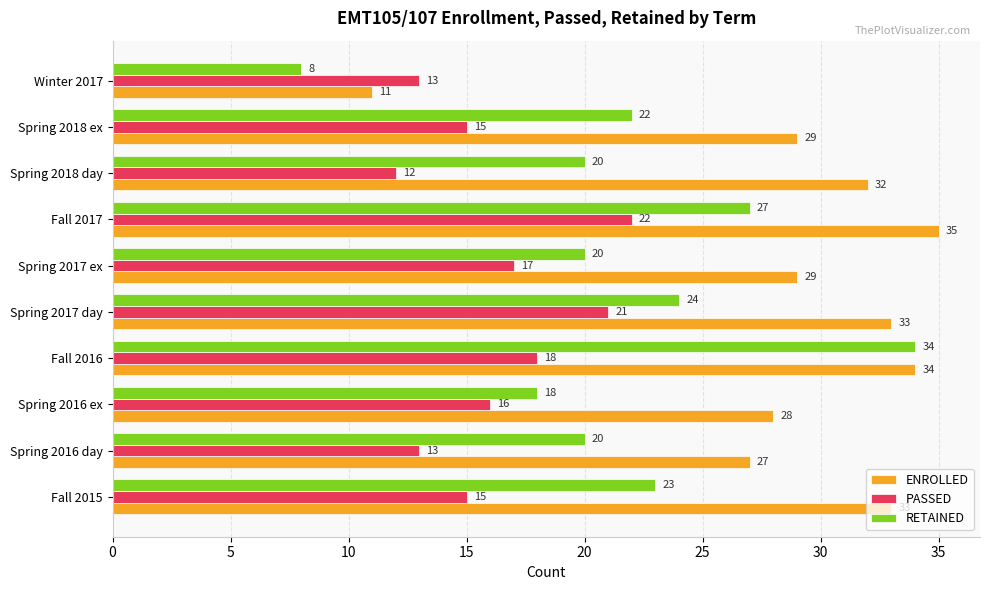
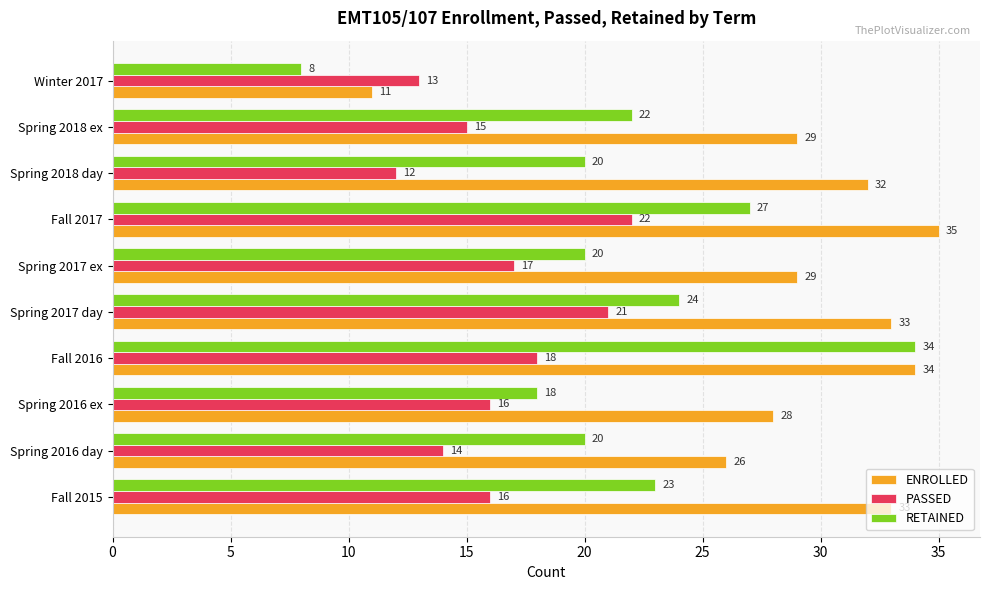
  {
    "ENROLLED": {
      "Winter 2017": 11,
      "Spring 2018 ex": 29,
      "Spring 2018 day": 32,
      "Fall 2017": 35,
      "Spring 2017 ex": 29,
      "Spring 2017 day": 33,
      "Fall 2016": 34,
      "Spring 2016 ex": 28,
-     "Spring 2016 day": 27
+     "Spring 2016 day": 26
    },
    "PASSED": {
      "Winter 2017": 13,
      "Spring 2018 ex": 15,
      "Spring 2018 day": 12,
      "Fall 2017": 22,
      "Spring 2017 ex": 17,
      "Spring 2017 day": 21,
      "Fall 2016": 18,
      "Spring 2016 ex": 16,
-     "Spring 2016 day": 13,
-     "Fall 2015": 15
+     "Spring 2016 day": 14,
+     "Fall 2015": 16
    },
    "RETAINED": {
      "Winter 2017": 8,
      "Spring 2018 ex": 22,
      "Spring 2018 day": 20,
      "Fall 2017": 27,
      "Spring 2017 ex": 20,
      "Spring 2017 day": 24,
      "Fall 2016": 34,
      "Spring 2016 ex": 18,
      "Spring 2016 day": 20,
      "Fall 2015": 23
    }
  }
